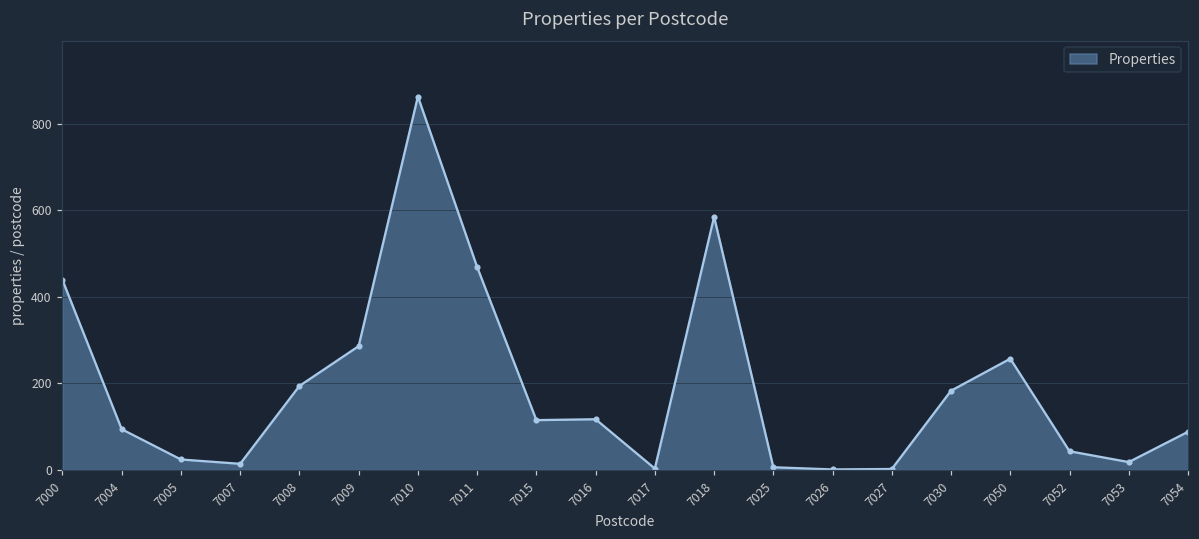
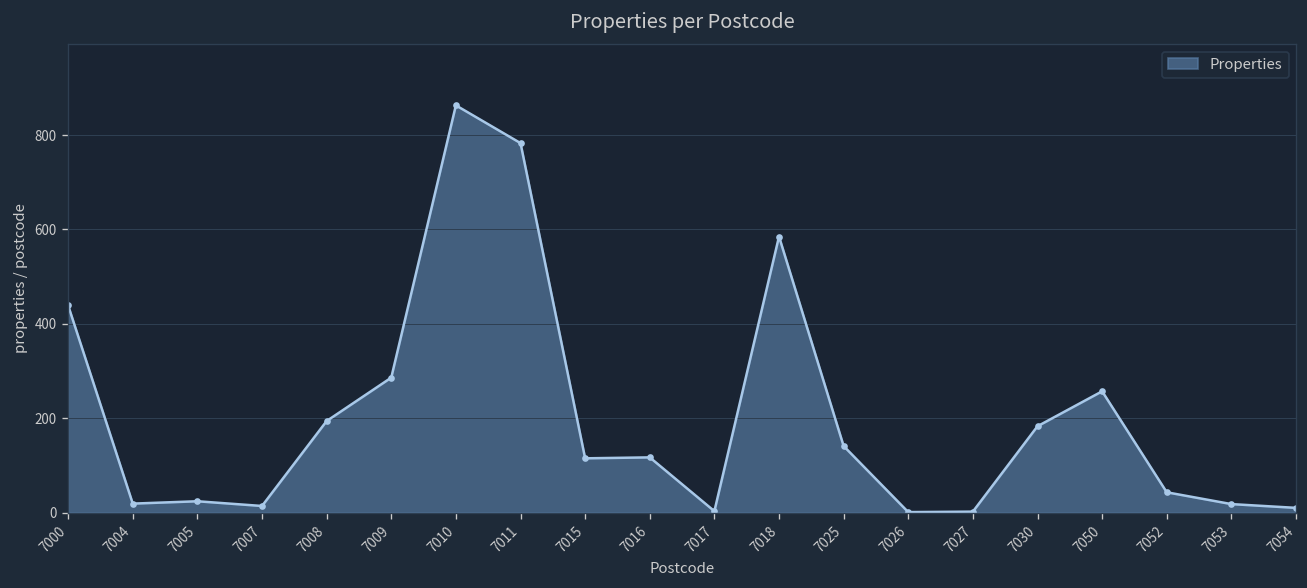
  {
    "7000": 440,
-   "7004": 90,
+   "7004": 20,
    "7005": 20,
    "7007": 10,
    "7008": 190,
    "7009": 290,
    "7010": 860,
-   "7011": 470,
+   "7011": 780,
    "7015": 120,
    "7016": 120,
    "7017": 0,
    "7018": 590,
-   "7025": 10,
+   "7025": 140,
    "7026": 0,
    "7027": 0,
    "7030": 180,
    "7050": 260,
    "7052": 40,
    "7053": 20,
-   "7054": 90
+   "7054": 10
  }
